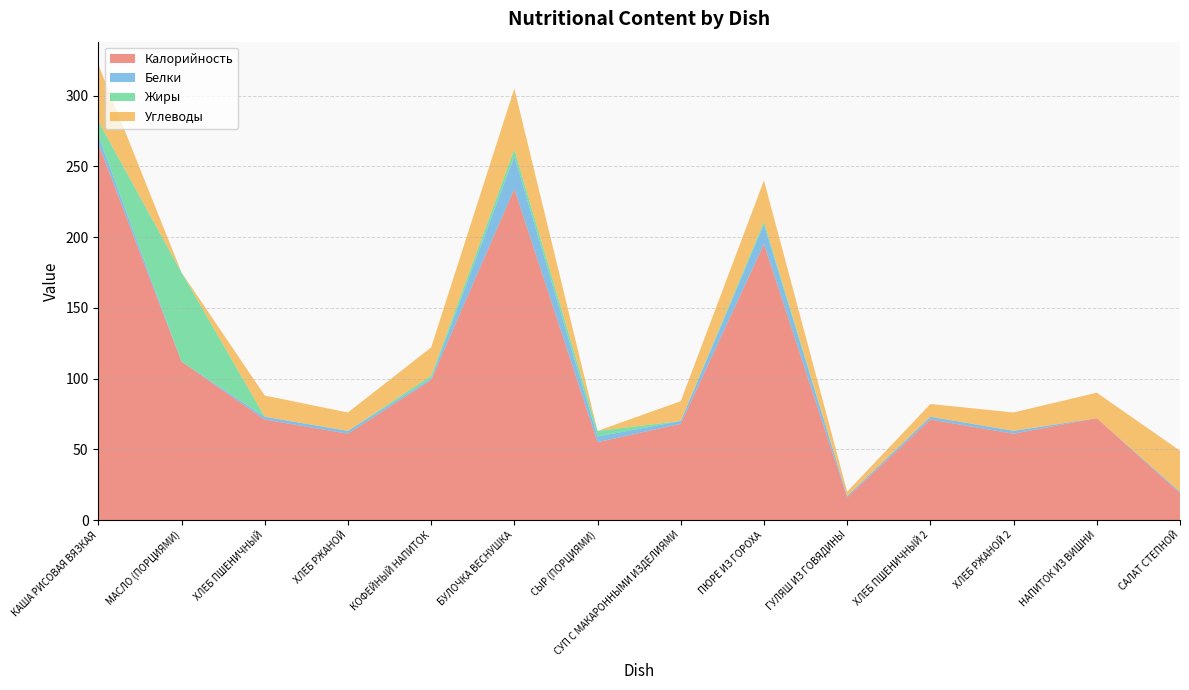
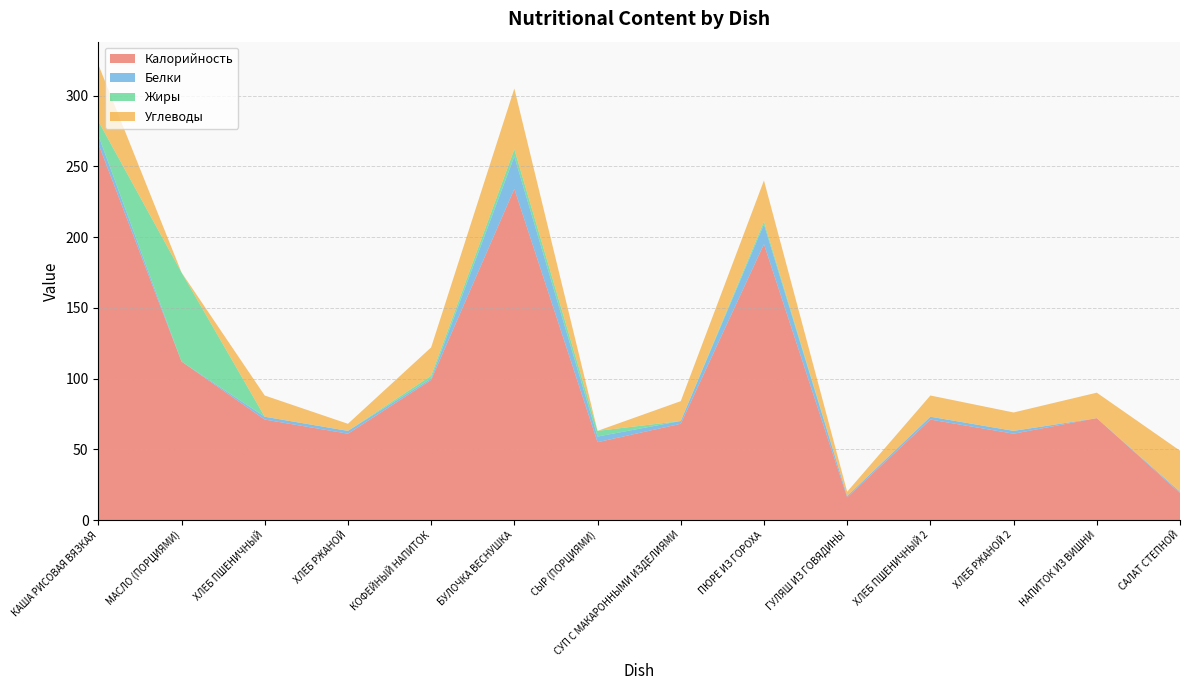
  {
    "Калорийность": {
      "КАША РИСОВАЯ ВЯЗКАЯ": 266,
      "ХЛЕБ ПШЕНИЧНЫЙ": 71,
      "ХЛЕБ РЖАНОЙ": 61,
      "БУЛОЧКА ВЕСНУШКА": 234,
      "СЫР (ПОРЦИЯМИ)": 55,
      "СУП С МАКАРОННЫМИ ИЗДЕЛИЯМИ": 68,
      "ПЮРЕ ИЗ ГОРОХА": 195,
      "ХЛЕБ ПШЕНИЧНЫЙ 2": 71,
      "ХЛЕБ РЖАНОЙ 2": 61
    },
    "Белки": {
      "КАША РИСОВАЯ ВЯЗКАЯ": 6,
      "БУЛОЧКА ВЕСНУШКА": 23,
      "СЫР (ПОРЦИЯМИ)": 4,
      "ПЮРЕ ИЗ ГОРОХА": 14
    },
    "Жиры": {
      "КАША РИСОВАЯ ВЯЗКАЯ": 10,
      "КОФЕЙНЫЙ НАПИТОК": 2,
      "БУЛОЧКА ВЕСНУШКА": 5,
      "ПЮРЕ ИЗ ГОРОХА": 2
    },
    "Углеводы": {
      "КАША РИСОВАЯ ВЯЗКАЯ": 40,
      "ХЛЕБ ПШЕНИЧНЫЙ": 15,
-     "ХЛЕБ РЖАНОЙ": 13,
+     "ХЛЕБ РЖАНОЙ": 5,
      "КОФЕЙНЫЙ НАПИТОК": 20,
      "БУЛОЧКА ВЕСНУШКА": 43,
      "СУП С МАКАРОННЫМИ ИЗДЕЛИЯМИ": 14,
      "ПЮРЕ ИЗ ГОРОХА": 29,
      "ГУЛЯШ ИЗ ГОВЯДИНЫ": 3,
-     "ХЛЕБ ПШЕНИЧНЫЙ 2": 9,
+     "ХЛЕБ ПШЕНИЧНЫЙ 2": 15,
      "ХЛЕБ РЖАНОЙ 2": 13,
      "НАПИТОК ИЗ ВИШНИ": 18,
      "САЛАТ СТЕПНОЙ": 29
    }
  }
